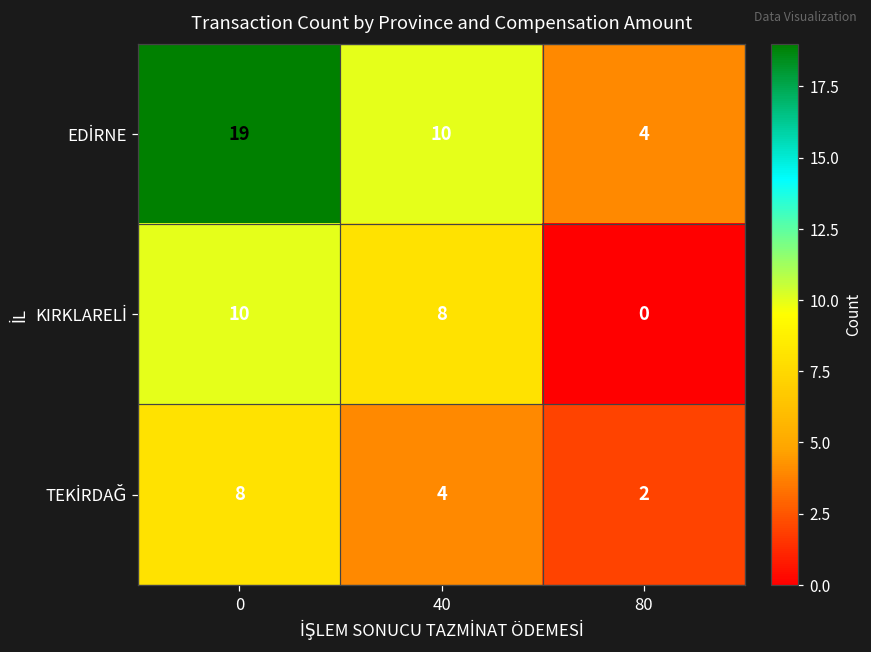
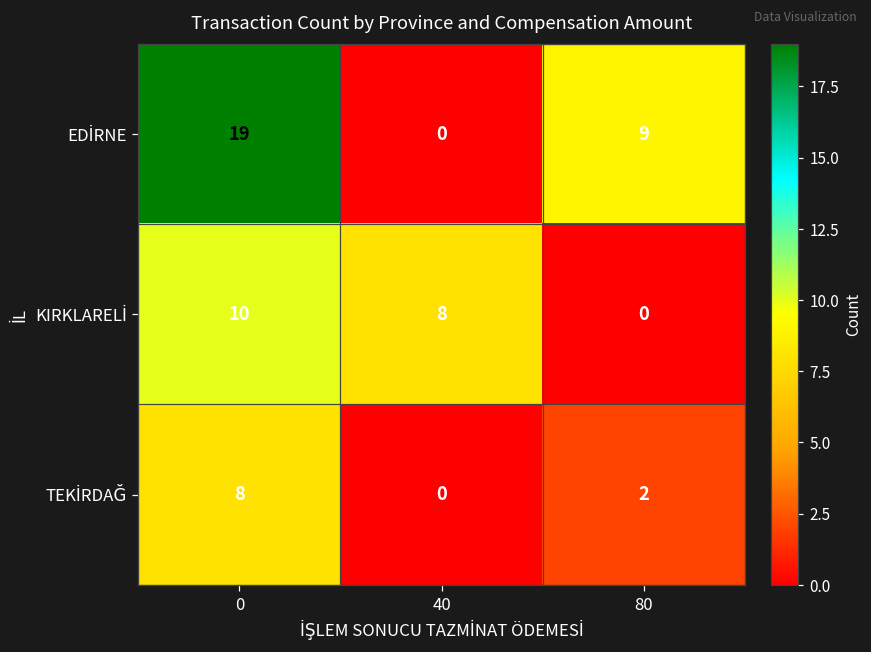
  {
    "EDİRNE": {
      "0": 19,
-     "40": 10,
-     "80": 4
+     "40": 0,
+     "80": 9
    },
    "KIRKLARELİ": {
      "0": 10,
      "40": 8,
      "80": 0
    },
    "TEKİRDAĞ": {
      "0": 8,
-     "40": 4,
+     "40": 0,
      "80": 2
    }
  }
